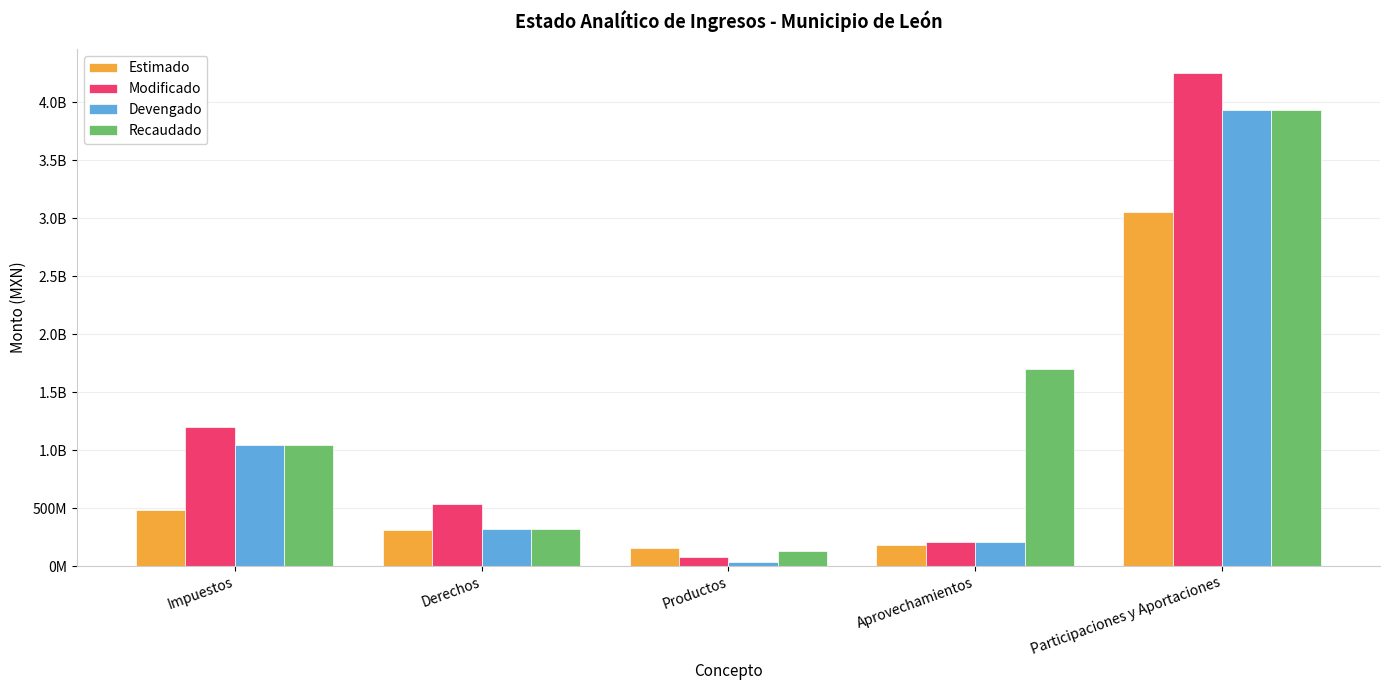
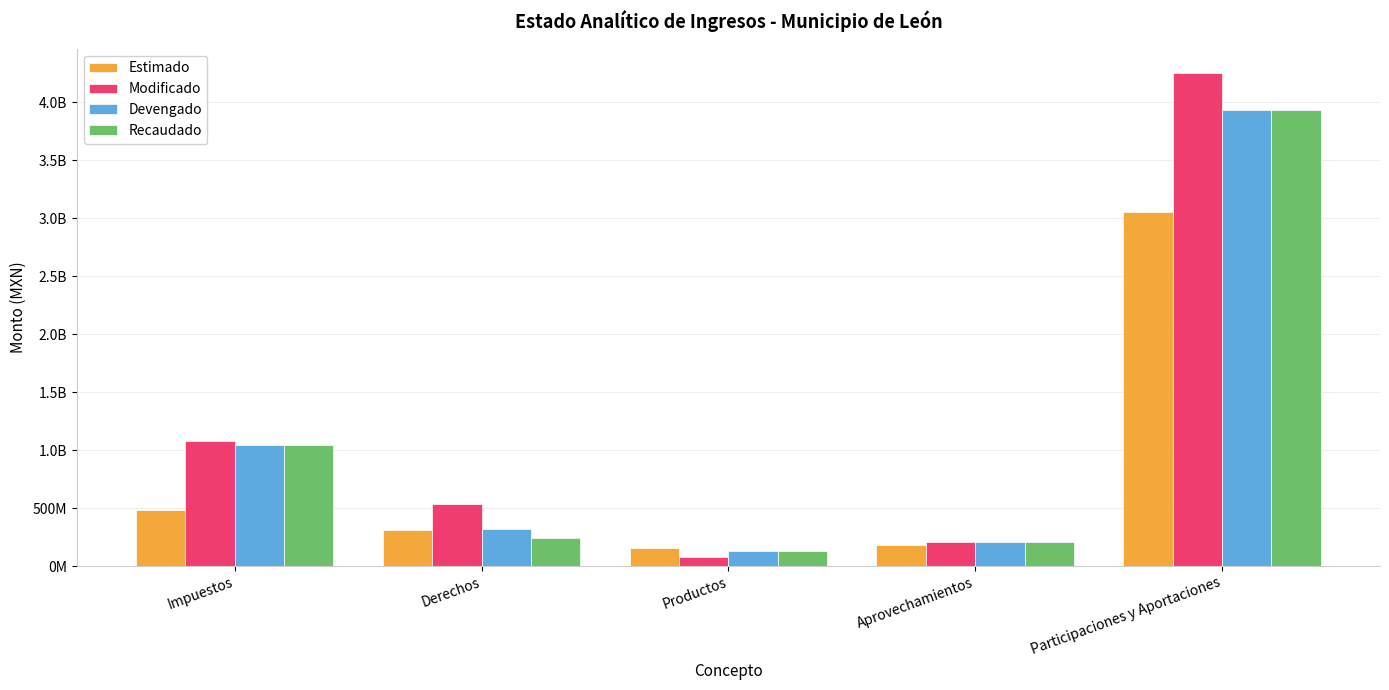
  {
    "Estimado": {
      "Impuestos": 480000000,
      "Derechos": 310000000,
      "Productos": 150000000,
      "Aprovechamientos": 180000000,
      "Participaciones y Aportaciones": 3050000000
    },
    "Modificado": {
-     "Impuestos": 1200000000,
+     "Impuestos": 1080000000,
      "Derechos": 530000000,
      "Productos": 80000000,
      "Aprovechamientos": 210000000,
      "Participaciones y Aportaciones": 4250000000
    },
    "Devengado": {
      "Impuestos": 1050000000,
      "Derechos": 320000000,
-     "Productos": 40000000,
+     "Productos": 130000000,
      "Aprovechamientos": 200000000,
      "Participaciones y Aportaciones": 3930000000
    },
    "Recaudado": {
      "Impuestos": 1050000000,
-     "Derechos": 320000000,
+     "Derechos": 250000000,
      "Productos": 130000000,
-     "Aprovechamientos": 1700000000,
+     "Aprovechamientos": 200000000,
      "Participaciones y Aportaciones": 3930000000
    }
  }
